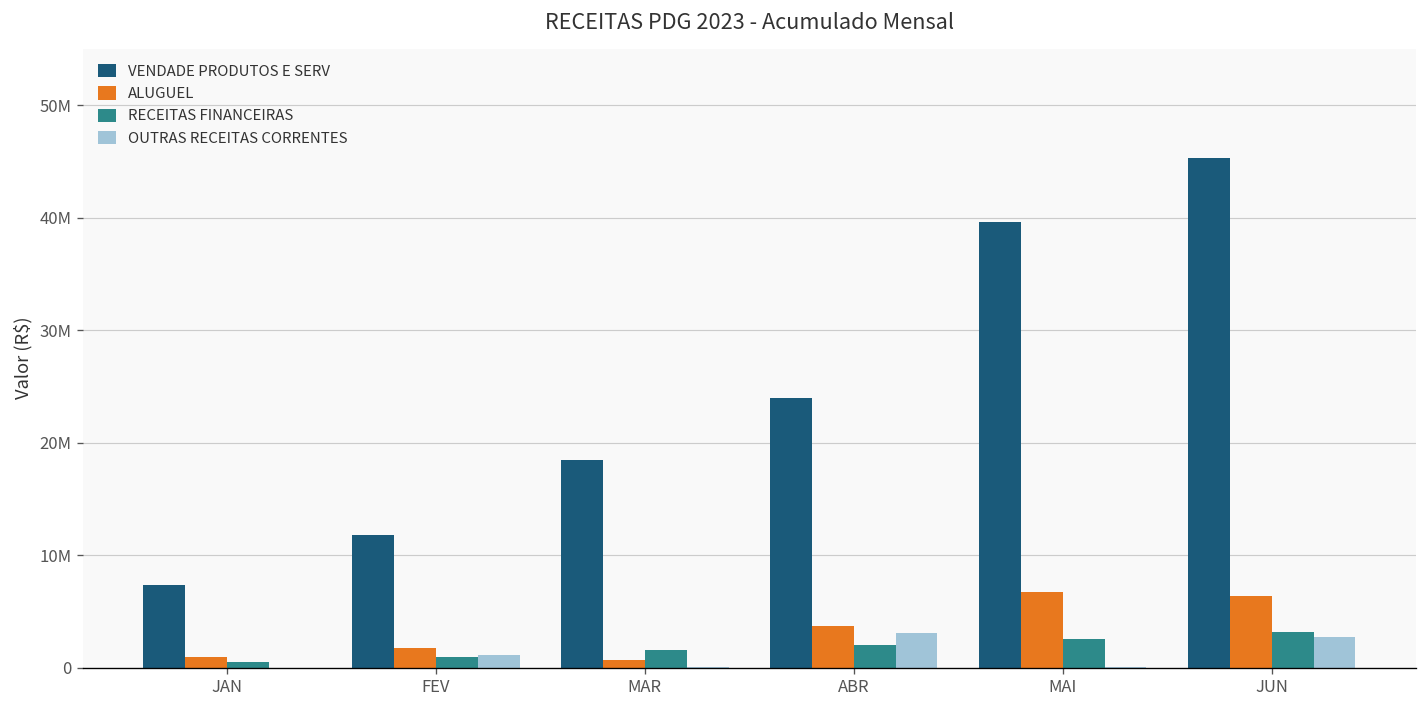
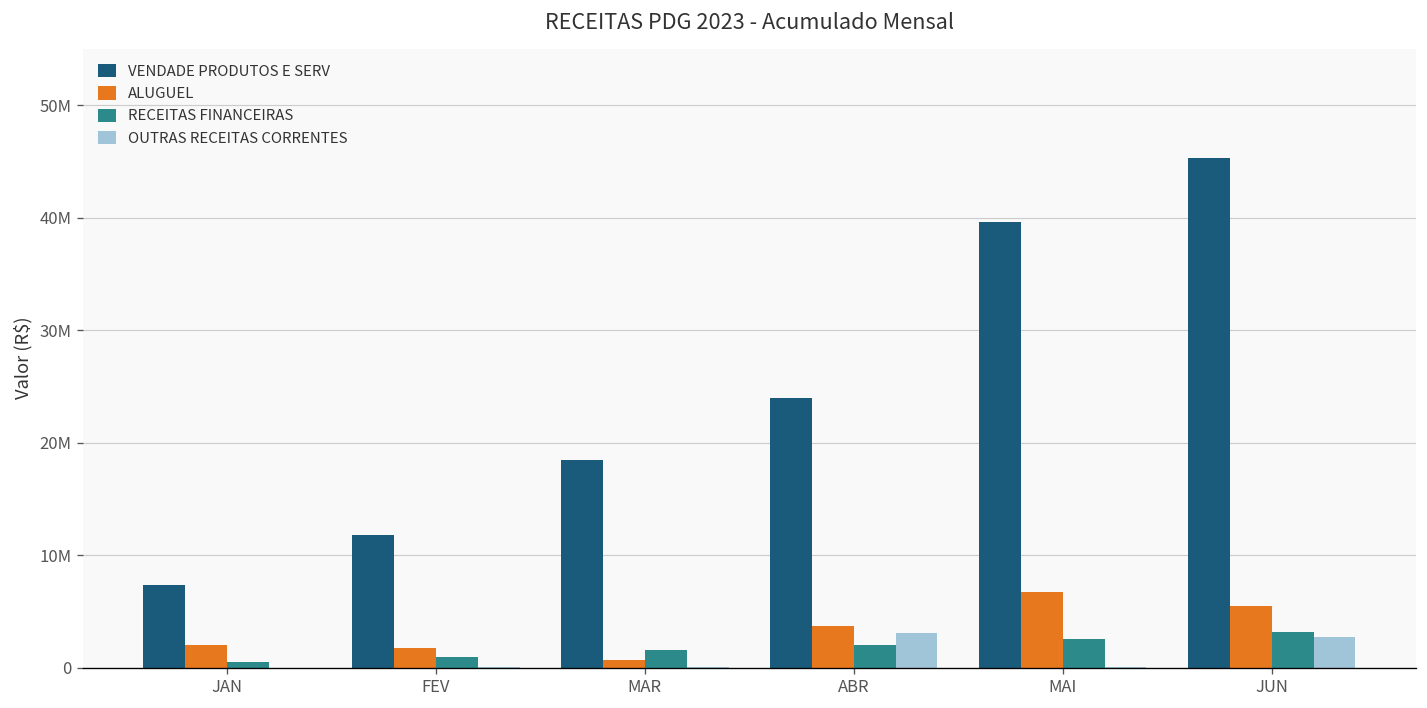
  {
    "ALUGUEL": {
-     "JAN": 1000000,
+     "JAN": 2000000,
      "FEV": 2000000,
      "MAR": 1000000,
      "ABR": 4000000,
      "MAI": 7000000,
-     "JUN": 6000000
+     "JUN": 5000000
    },
    "OUTRAS RECEITAS CORRENTES": {
-     "FEV": 1000000,
+     "FEV": 0,
      "ABR": 3000000,
      "JUN": 3000000
    }
  }
